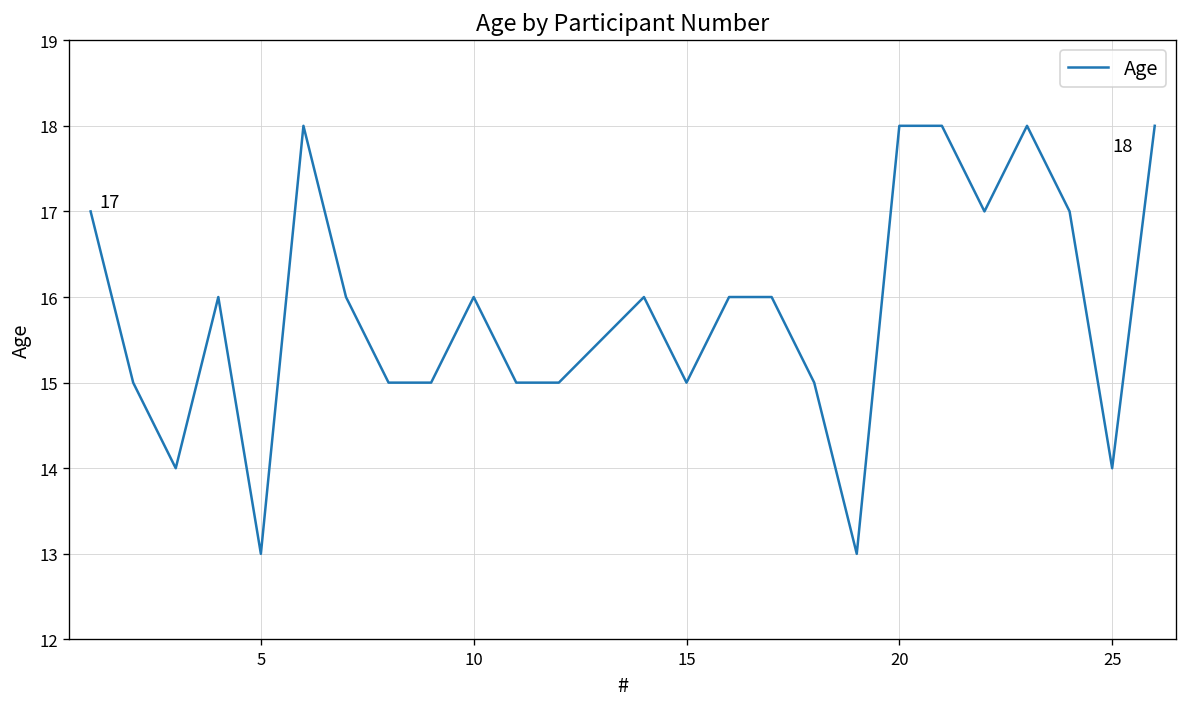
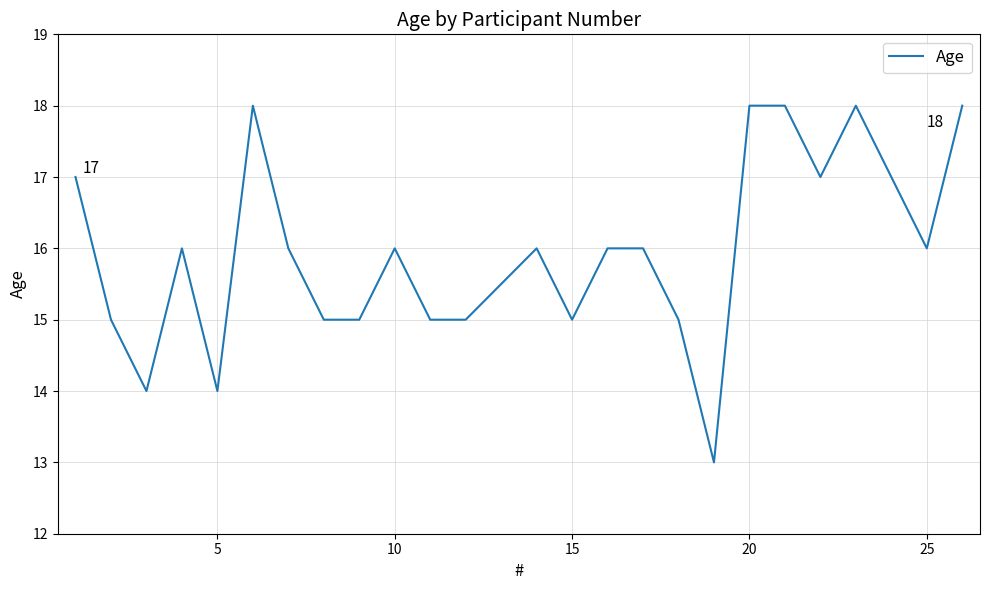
  {
-   "5": 13,
+   "5": 14,
    "10": 16,
    "15": 15,
    "20": 18,
-   "25": 14
+   "25": 16
  }
